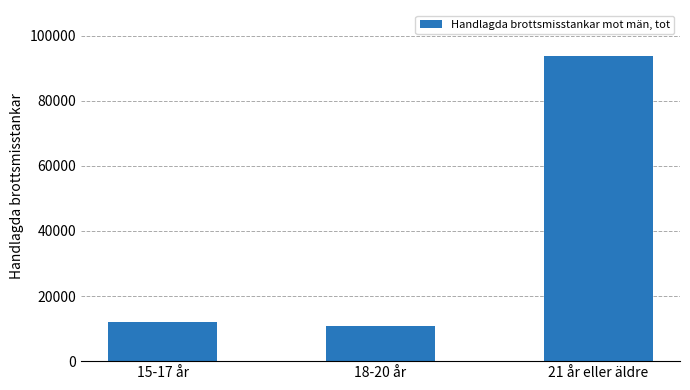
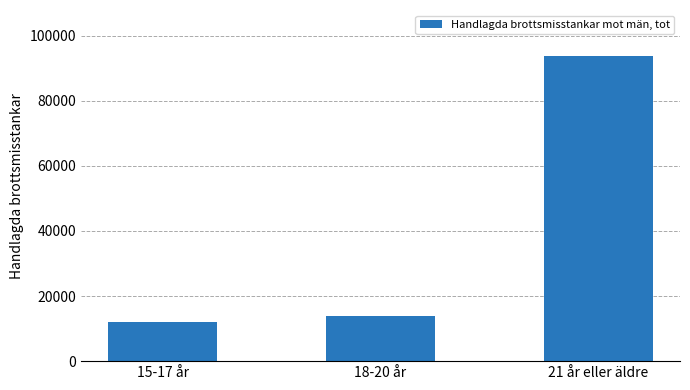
  {
    "15-17 år": 12000,
-   "18-20 år": 11000,
+   "18-20 år": 14000,
    "21 år eller äldre": 94000
  }
